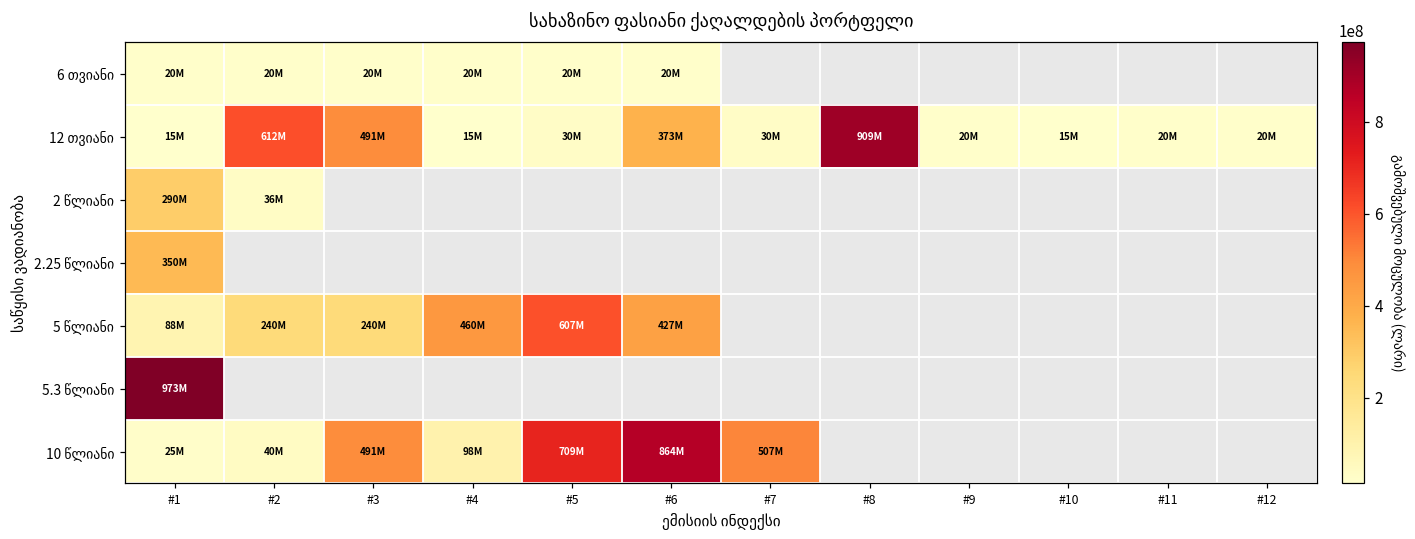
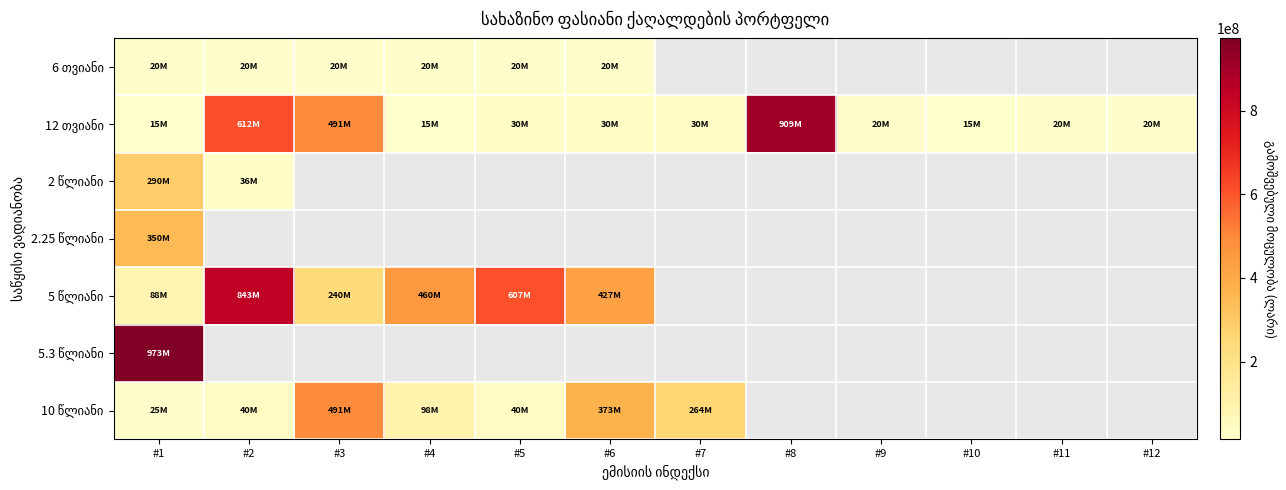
  {
    "6 თვიანი": {
      "#1": "20M",
      "#2": "20M",
      "#3": "20M",
      "#4": "20M",
      "#5": "20M",
      "#6": "20M"
    },
    "12 თვიანი": {
      "#1": "15M",
      "#2": "612M",
      "#3": "491M",
      "#4": "15M",
      "#5": "30M",
-     "#6": "373M",
+     "#6": "30M",
      "#7": "30M",
      "#8": "909M",
      "#9": "20M",
      "#10": "15M",
      "#11": "20M",
      "#12": "20M"
    },
    "2 წლიანი": {
      "#1": "290M",
      "#2": "36M"
    },
    "2.25 წლიანი": {
      "#1": "350M"
    },
    "5 წლიანი": {
      "#1": "88M",
-     "#2": "240M",
+     "#2": "843M",
      "#3": "240M",
      "#4": "460M",
      "#5": "607M",
      "#6": "427M"
    },
    "5.3 წლიანი": {
      "#1": "973M"
    },
    "10 წლიანი": {
      "#1": "25M",
      "#2": "40M",
      "#3": "491M",
      "#4": "98M",
-     "#5": "709M",
-     "#6": "864M",
-     "#7": "507M"
+     "#5": "40M",
+     "#6": "373M",
+     "#7": "264M"
    }
  }
